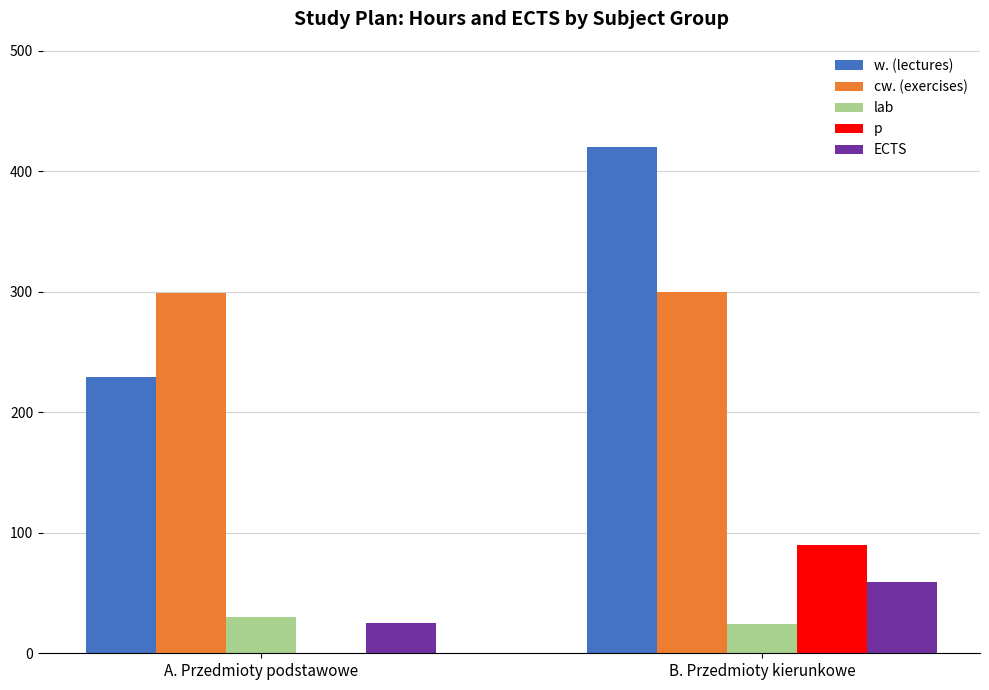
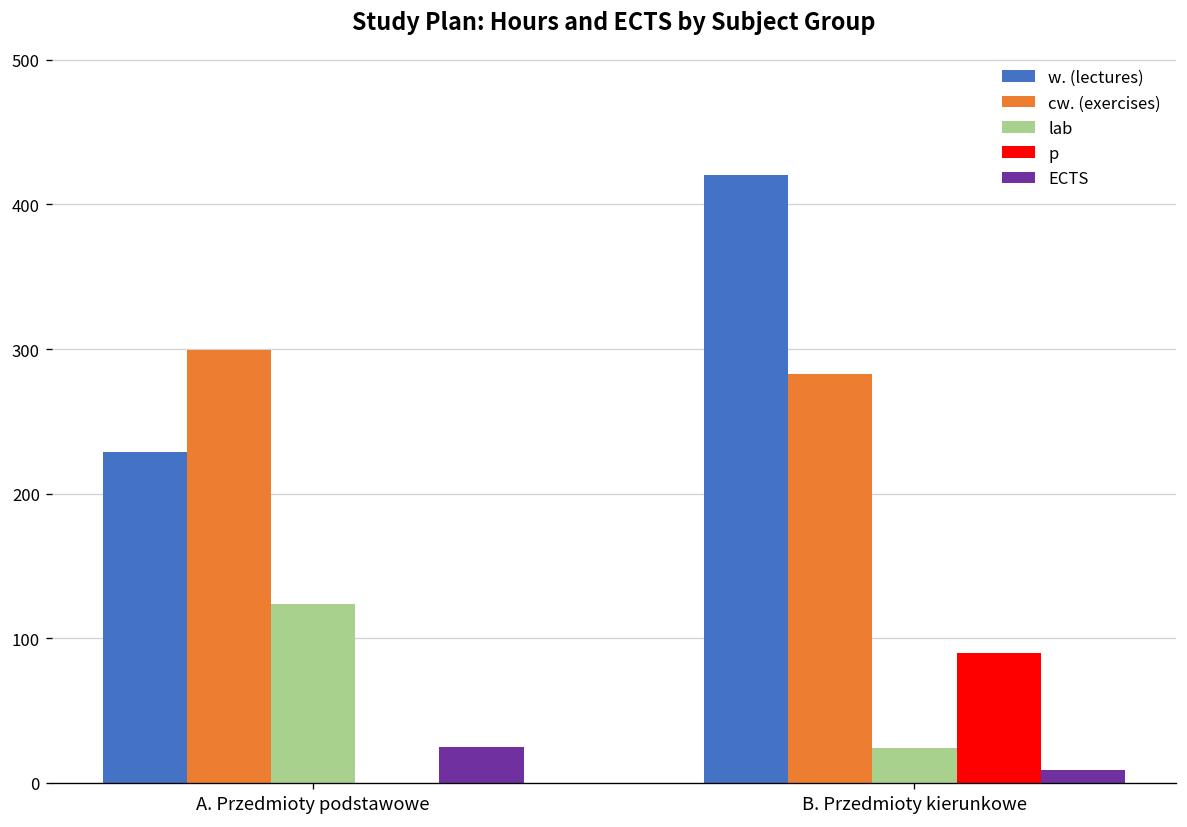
  {
    "w. (lectures)": {
      "A. Przedmioty podstawowe": 229,
      "B. Przedmioty kierunkowe": 420
    },
    "cw. (exercises)": {
      "A. Przedmioty podstawowe": 299,
-     "B. Przedmioty kierunkowe": 300
+     "B. Przedmioty kierunkowe": 283
    },
    "lab": {
-     "A. Przedmioty podstawowe": 30,
+     "A. Przedmioty podstawowe": 124,
      "B. Przedmioty kierunkowe": 24
    },
    "p": {
      "A. Przedmioty podstawowe": 0,
      "B. Przedmioty kierunkowe": 90
    },
    "ECTS": {
      "A. Przedmioty podstawowe": 25,
-     "B. Przedmioty kierunkowe": 59
+     "B. Przedmioty kierunkowe": 9
    }
  }
